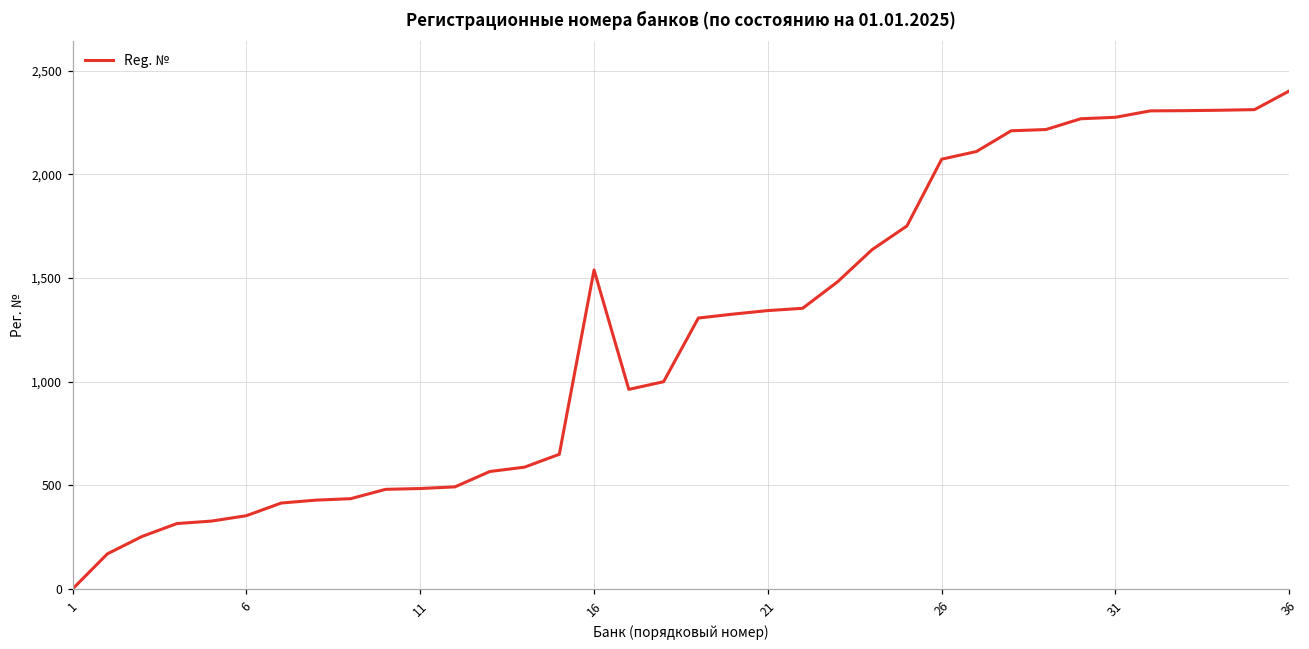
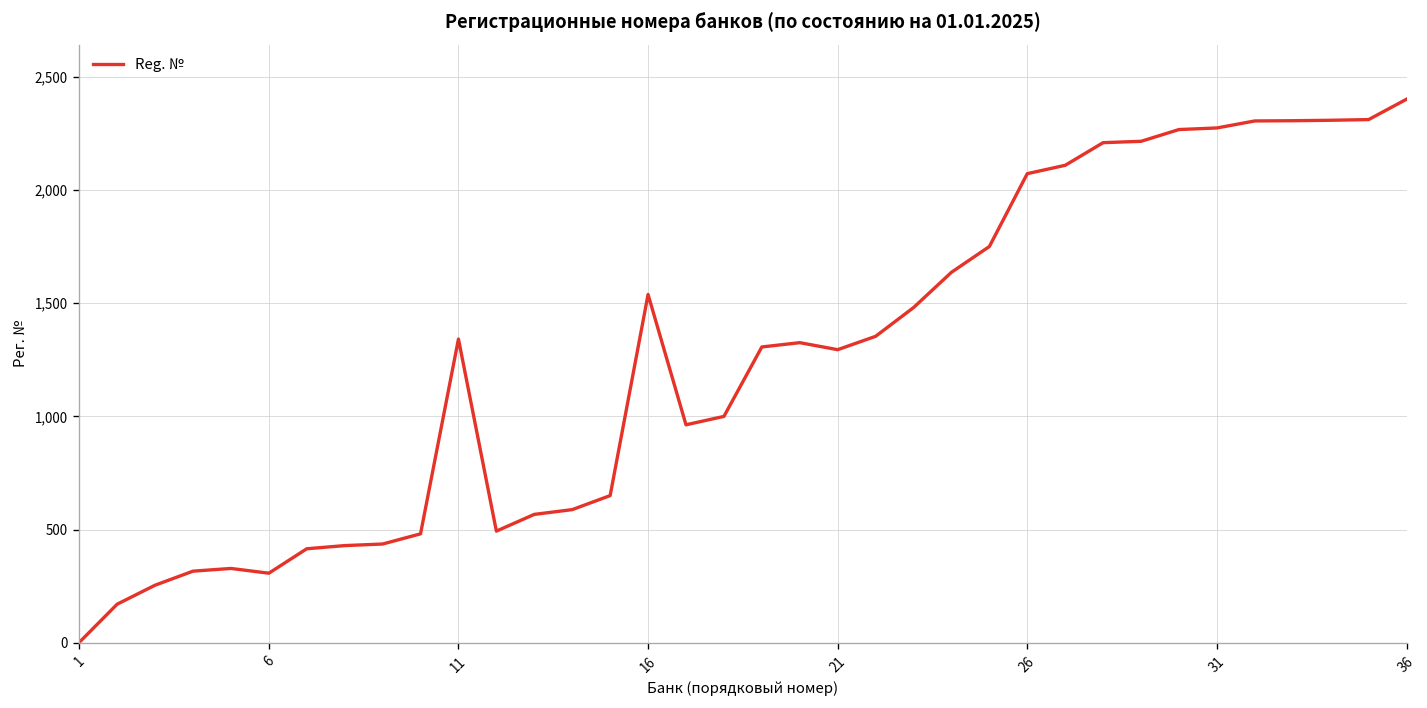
  {
    "1": "0",
-   "6": "350",
-   "11": "490",
+   "6": "310",
+   "11": "1,340",
    "16": "1,540",
-   "21": "1,340",
+   "21": "1,300",
    "26": "2,070",
    "31": "2,280",
    "36": "2,400"
  }
